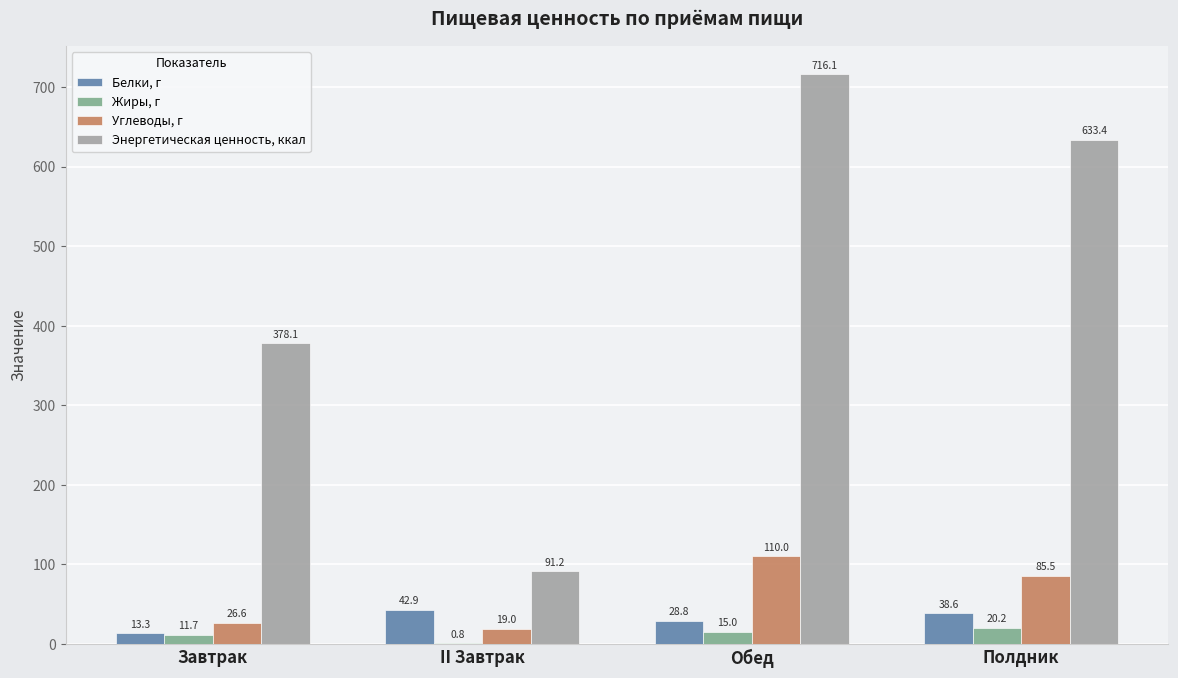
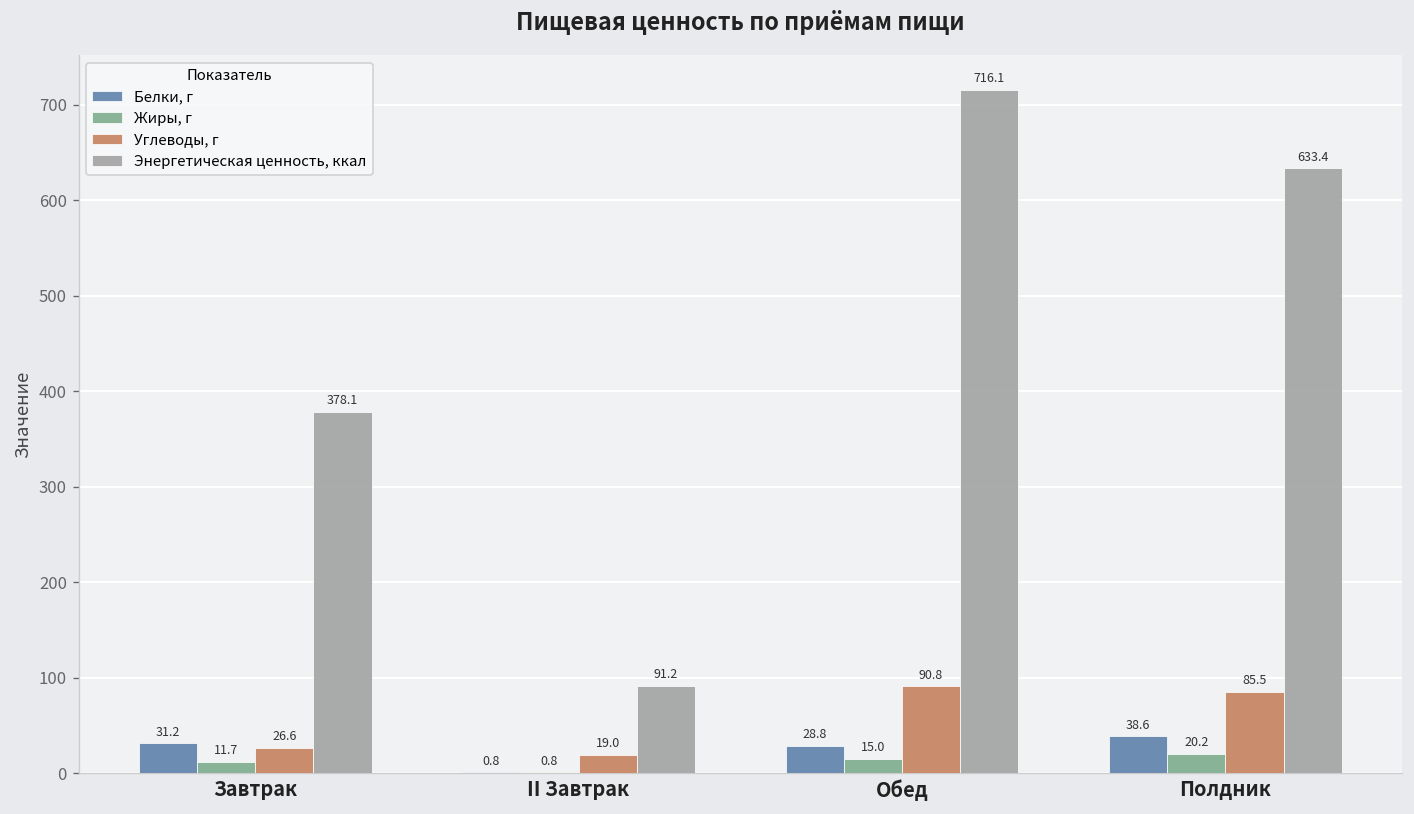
  {
    "Белки, г": {
-     "Завтрак": 13.3,
-     "II Завтрак": 42.9,
+     "Завтрак": 31.2,
+     "II Завтрак": 0.8,
      "Обед": 28.8,
      "Полдник": 38.6
    },
    "Углеводы, г": {
      "Завтрак": 26.6,
      "II Завтрак": 19.0,
-     "Обед": 110.0,
+     "Обед": 90.8,
      "Полдник": 85.5
    }
  }
